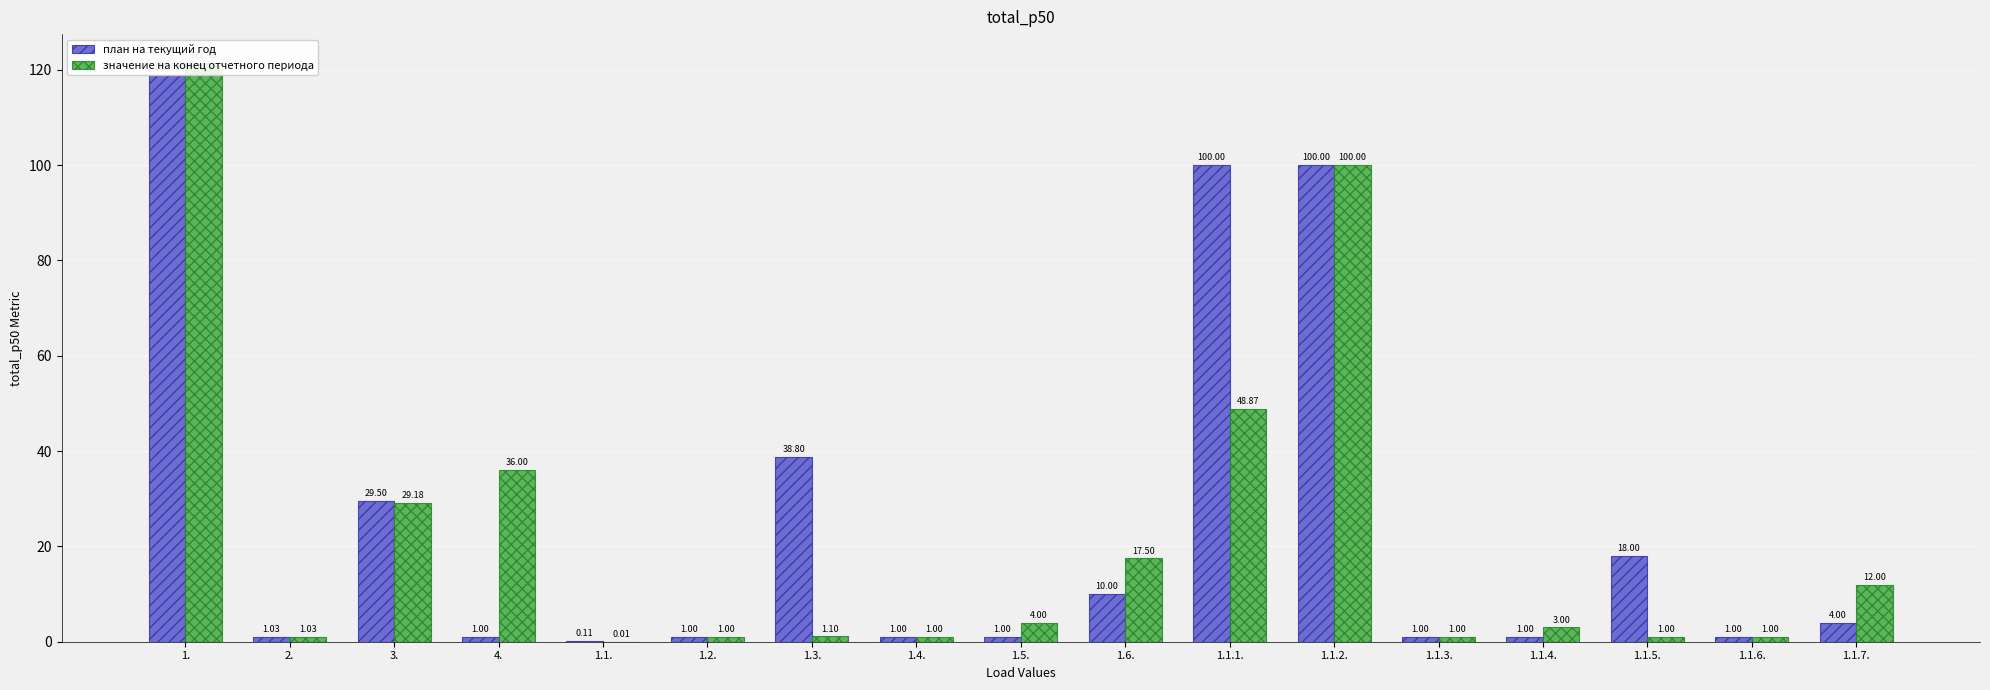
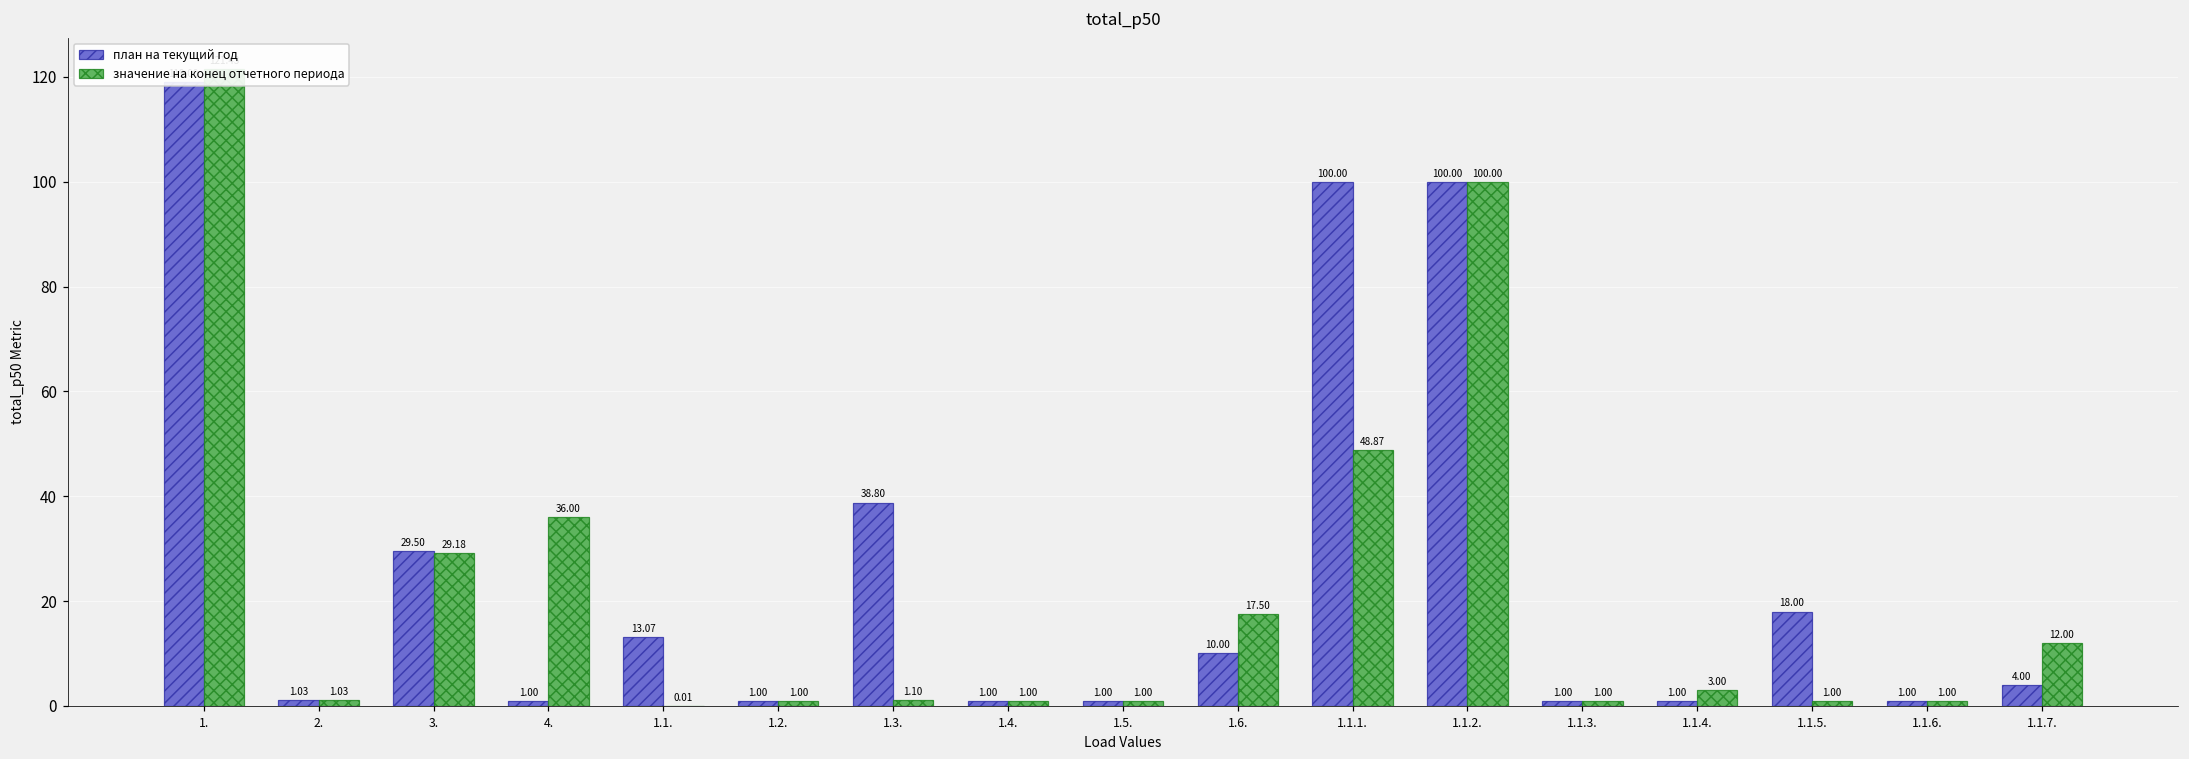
  {
    "план на текущий год": {
      "2.": 1.03,
      "3.": 29.50,
      "4.": 1.00,
-     "1.1.": 0.11,
+     "1.1.": 13.07,
      "1.2.": 1.00,
      "1.3.": 38.80,
      "1.4.": 1.00,
      "1.5.": 1.00,
      "1.6.": 10.00,
      "1.1.1.": 100.00,
      "1.1.2.": 100.00,
      "1.1.3.": 1.00,
      "1.1.4.": 1.00,
      "1.1.5.": 18.00,
      "1.1.6.": 1.00,
      "1.1.7.": 4.00
    },
    "значение на конец отчетного периода": {
      "2.": 1.03,
      "3.": 29.18,
      "4.": 36.00,
      "1.1.": 0.01,
      "1.2.": 1.00,
      "1.3.": 1.10,
      "1.4.": 1.00,
-     "1.5.": 4.00,
+     "1.5.": 1.00,
      "1.6.": 17.50,
      "1.1.1.": 48.87,
      "1.1.2.": 100.00,
      "1.1.3.": 1.00,
      "1.1.4.": 3.00,
      "1.1.5.": 1.00,
      "1.1.6.": 1.00,
      "1.1.7.": 12.00
    }
  }
